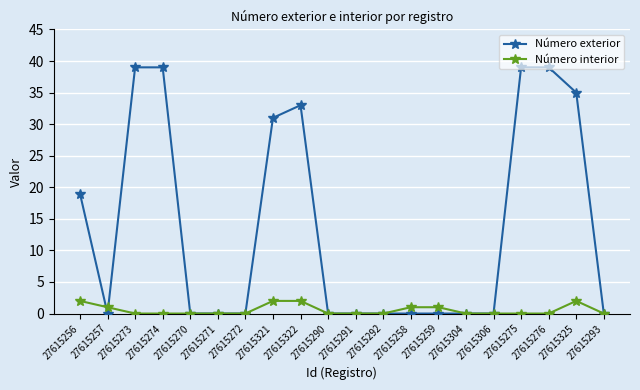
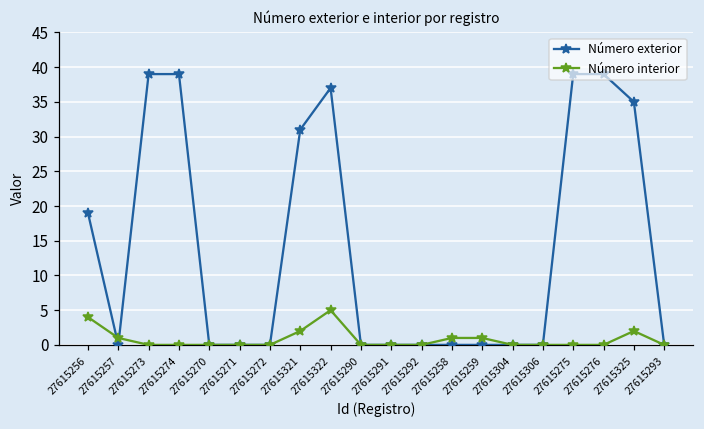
  {
    "Número exterior": {
      "27615256": 19,
      "27615257": 0,
      "27615273": 39,
      "27615274": 39,
      "27615321": 31,
-     "27615322": 33,
+     "27615322": 37,
      "27615258": 0,
      "27615259": 0,
      "27615325": 35
    },
    "Número interior": {
-     "27615256": 2,
+     "27615256": 4,
      "27615257": 1,
      "27615273": 0,
      "27615274": 0,
      "27615321": 2,
-     "27615322": 2,
+     "27615322": 5,
      "27615258": 1,
      "27615259": 1,
      "27615275": 0,
      "27615276": 0,
      "27615325": 2
    }
  }
